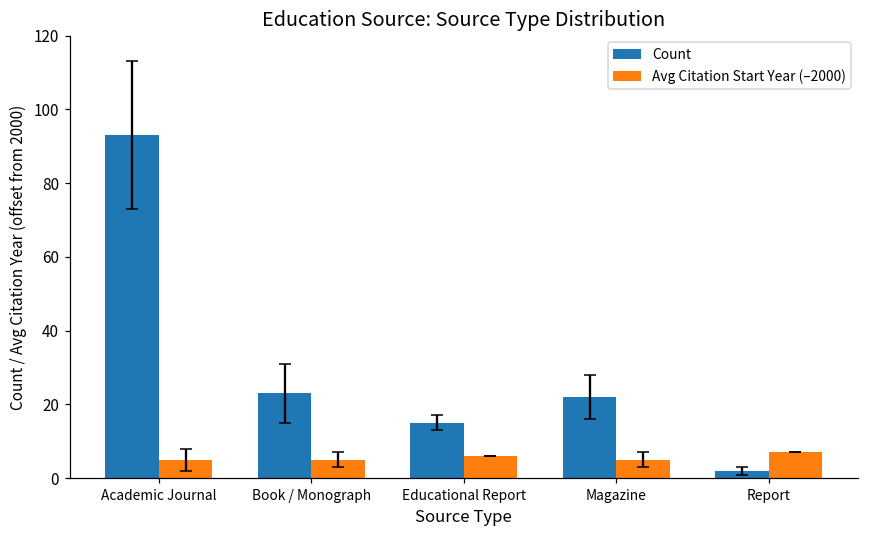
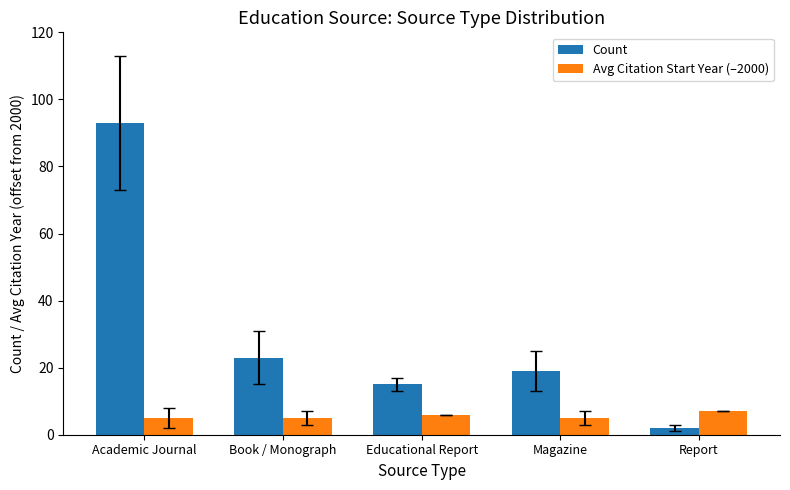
  {
    "Count": {
      "Academic Journal": 93,
      "Book / Monograph": 23,
      "Educational Report": 15,
-     "Magazine": 22,
+     "Magazine": 19,
      "Report": 2
    },
    "Avg Citation Start Year (–2000)": {
      "Academic Journal": 5,
      "Book / Monograph": 5,
      "Educational Report": 6,
      "Magazine": 5,
      "Report": 7
    }
  }
